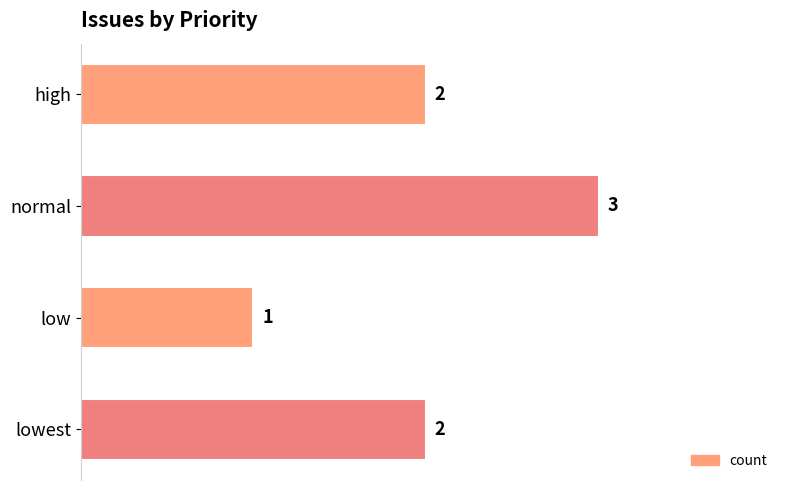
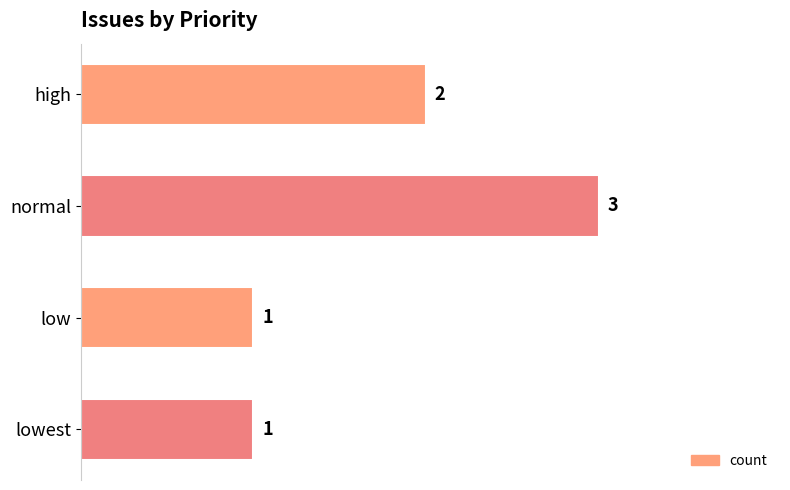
  {
    "high": 2,
    "normal": 3,
    "low": 1,
-   "lowest": 2
+   "lowest": 1
  }
